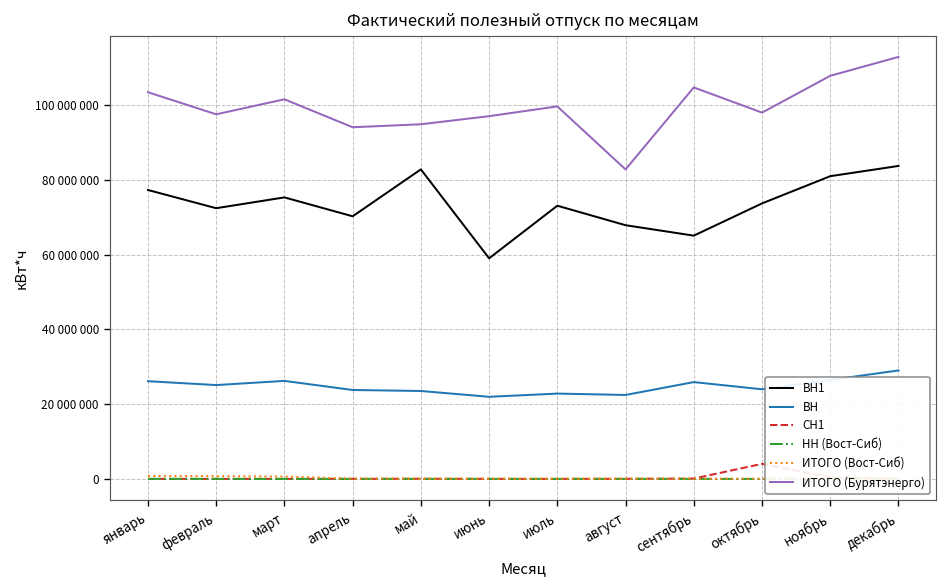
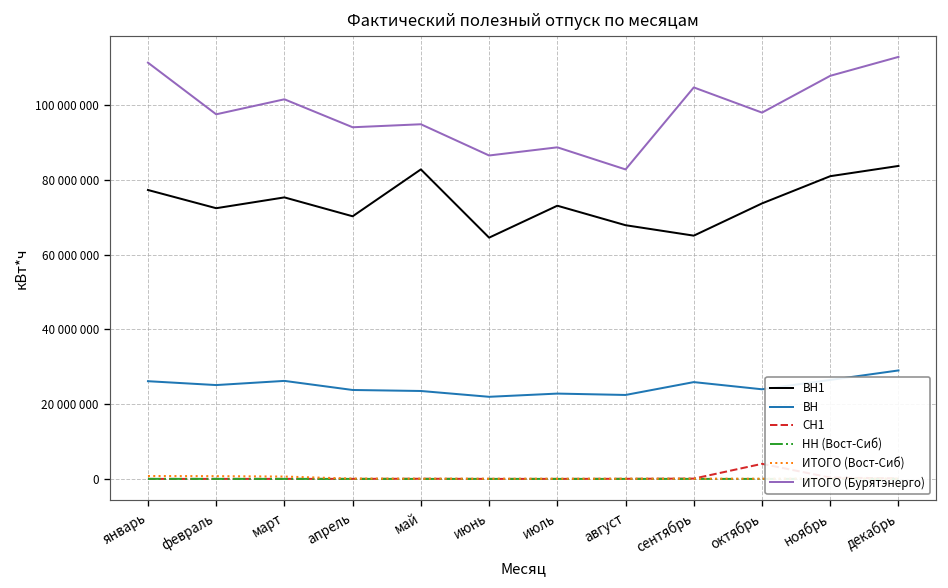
  {
    "ВН1": {
      "январь": 77000000,
      "февраль": 72000000,
      "март": 75000000,
      "апрель": 70000000,
      "май": 83000000,
-     "июнь": 59000000,
+     "июнь": 65000000,
      "июль": 73000000,
      "август": 68000000,
      "сентябрь": 65000000,
      "октябрь": 74000000,
      "ноябрь": 81000000,
      "декабрь": 84000000
    },
    "ВН": {
      "январь": 26000000,
      "февраль": 25000000,
      "март": 26000000,
      "апрель": 24000000,
      "май": 24000000,
      "июнь": 22000000,
      "июль": 23000000,
      "август": 22000000,
      "сентябрь": 26000000,
      "октябрь": 24000000,
      "декабрь": 29000000
    },
    "СН1": {
      "октябрь": 4000000
    },
    "ИТОГО (Бурятэнерго)": {
-     "январь": 104000000,
+     "январь": 111000000,
      "февраль": 98000000,
      "март": 102000000,
      "апрель": 94000000,
      "май": 95000000,
-     "июнь": 97000000,
-     "июль": 100000000,
+     "июнь": 87000000,
+     "июль": 89000000,
      "август": 83000000,
      "сентябрь": 105000000,
      "октябрь": 98000000,
      "ноябрь": 108000000,
      "декабрь": 113000000
    }
  }
